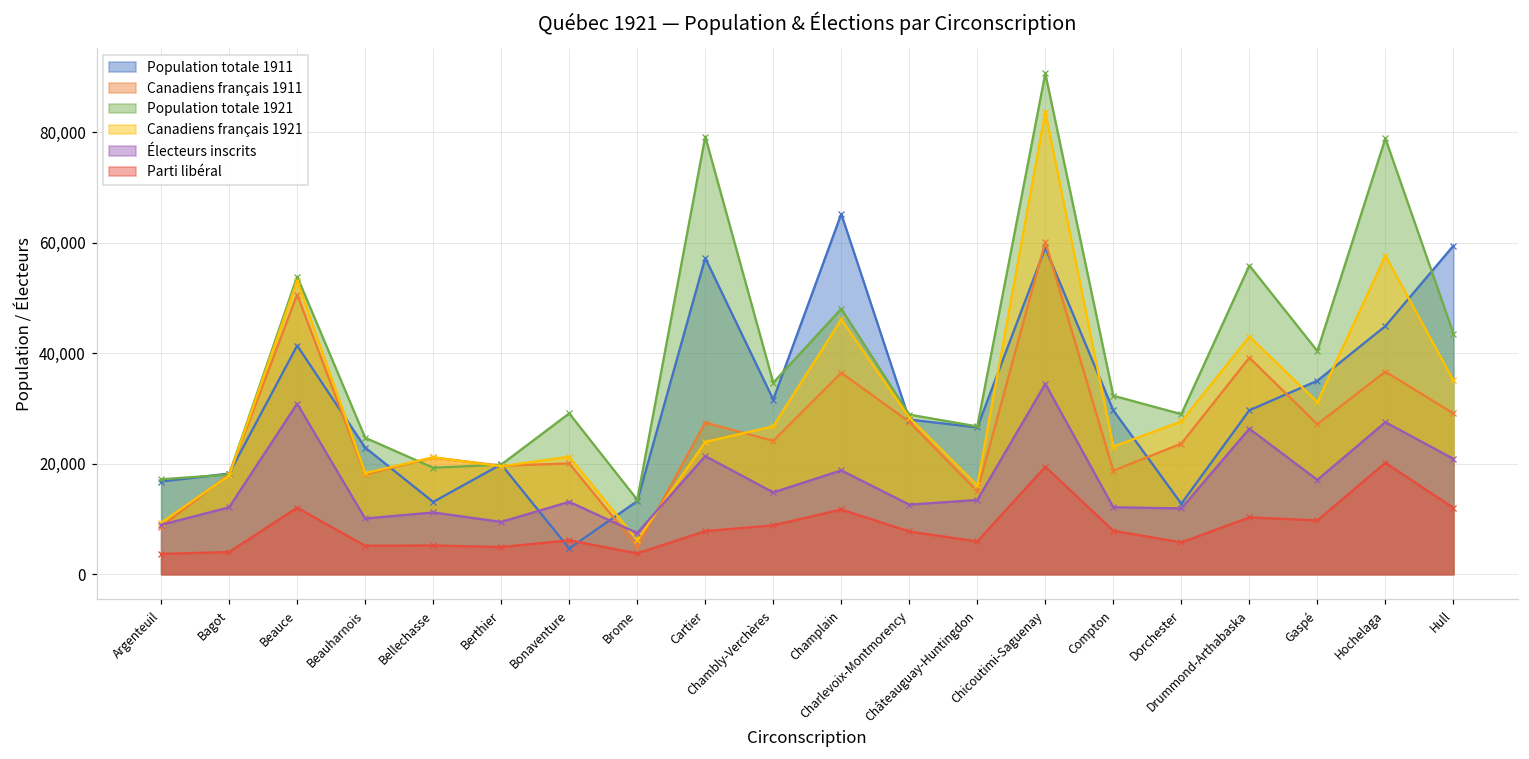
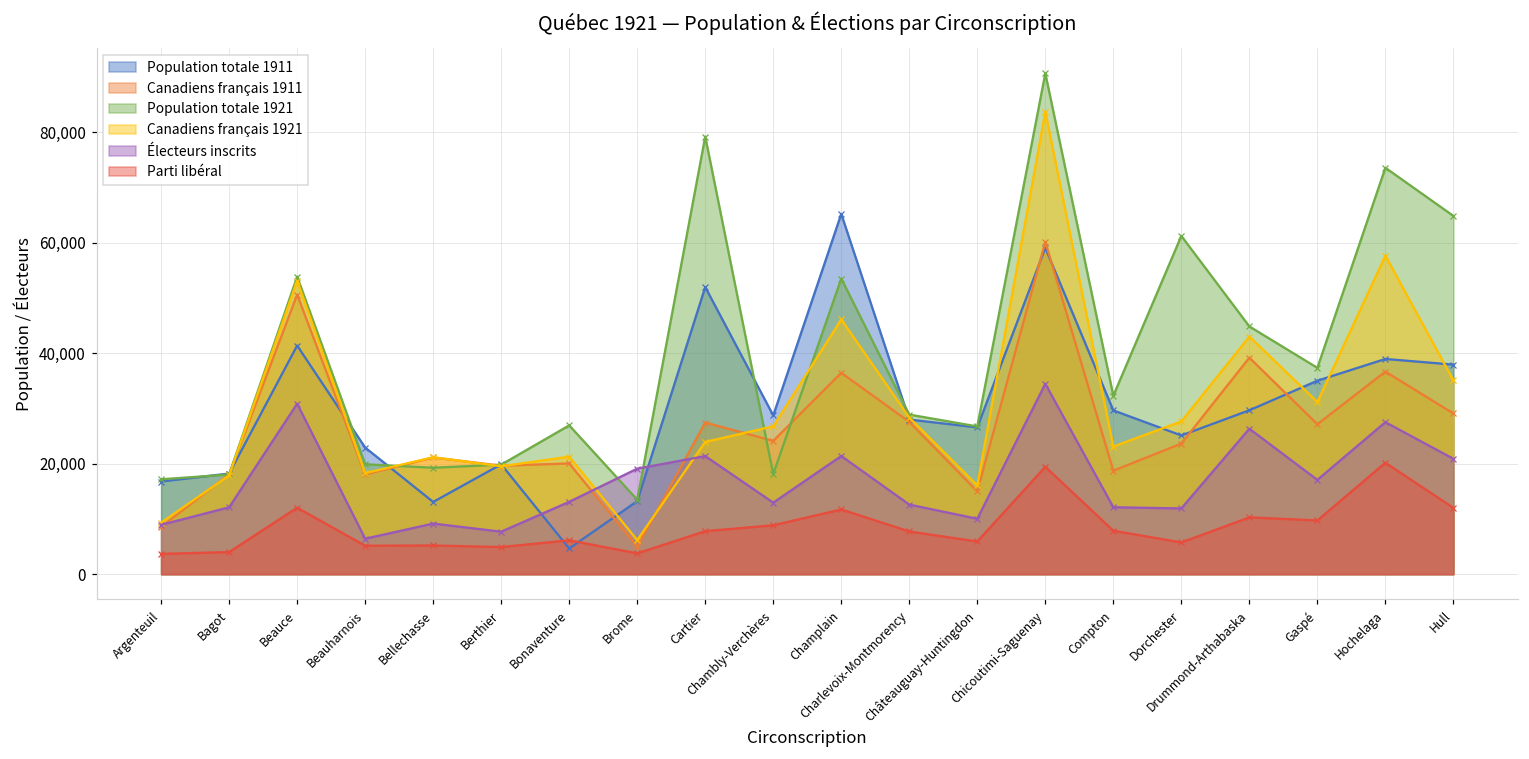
  {
    "Population totale 1911": {
      "Beauce": "41,000",
      "Beauharnois": "23,000",
      "Bellechasse": "13,000",
      "Bonaventure": "5,000",
-     "Cartier": "57,000",
-     "Chambly-Verchères": "32,000",
+     "Cartier": "52,000",
+     "Chambly-Verchères": "29,000",
      "Champlain": "65,000",
      "Chicoutimi-Saguenay": "59,000",
      "Compton": "30,000",
-     "Dorchester": "13,000",
+     "Dorchester": "25,000",
      "Drummond-Arthabaska": "30,000",
      "Gaspé": "35,000",
-     "Hochelaga": "45,000",
-     "Hull": "59,000"
+     "Hochelaga": "39,000",
+     "Hull": "38,000"
    },
    "Population totale 1921": {
      "Beauce": "54,000",
-     "Beauharnois": "25,000",
+     "Beauharnois": "20,000",
      "Bellechasse": "19,000",
-     "Bonaventure": "29,000",
+     "Bonaventure": "27,000",
      "Cartier": "79,000",
-     "Chambly-Verchères": "35,000",
-     "Champlain": "48,000",
+     "Chambly-Verchères": "18,000",
+     "Champlain": "53,000",
      "Charlevoix-Montmorency": "29,000",
      "Chicoutimi-Saguenay": "91,000",
      "Compton": "32,000",
-     "Dorchester": "29,000",
-     "Drummond-Arthabaska": "56,000",
-     "Gaspé": "40,000",
-     "Hochelaga": "79,000",
-     "Hull": "44,000"
+     "Dorchester": "61,000",
+     "Drummond-Arthabaska": "45,000",
+     "Gaspé": "37,000",
+     "Hochelaga": "74,000",
+     "Hull": "65,000"
    },
    "Électeurs inscrits": {
      "Bagot": "12,000",
      "Beauce": "31,000",
-     "Beauharnois": "10,000",
-     "Bellechasse": "11,000",
-     "Berthier": "9,000",
+     "Beauharnois": "6,000",
+     "Bellechasse": "9,000",
+     "Berthier": "8,000",
      "Bonaventure": "13,000",
-     "Brome": "7,000",
+     "Brome": "19,000",
      "Cartier": "21,000",
-     "Chambly-Verchères": "15,000",
-     "Champlain": "19,000",
+     "Chambly-Verchères": "13,000",
+     "Champlain": "21,000",
      "Charlevoix-Montmorency": "13,000",
-     "Châteauguay-Huntingdon": "13,000",
+     "Châteauguay-Huntingdon": "10,000",
      "Chicoutimi-Saguenay": "34,000",
      "Compton": "12,000",
      "Dorchester": "12,000",
      "Drummond-Arthabaska": "26,000",
      "Gaspé": "17,000",
      "Hochelaga": "28,000",
      "Hull": "21,000"
    }
  }
